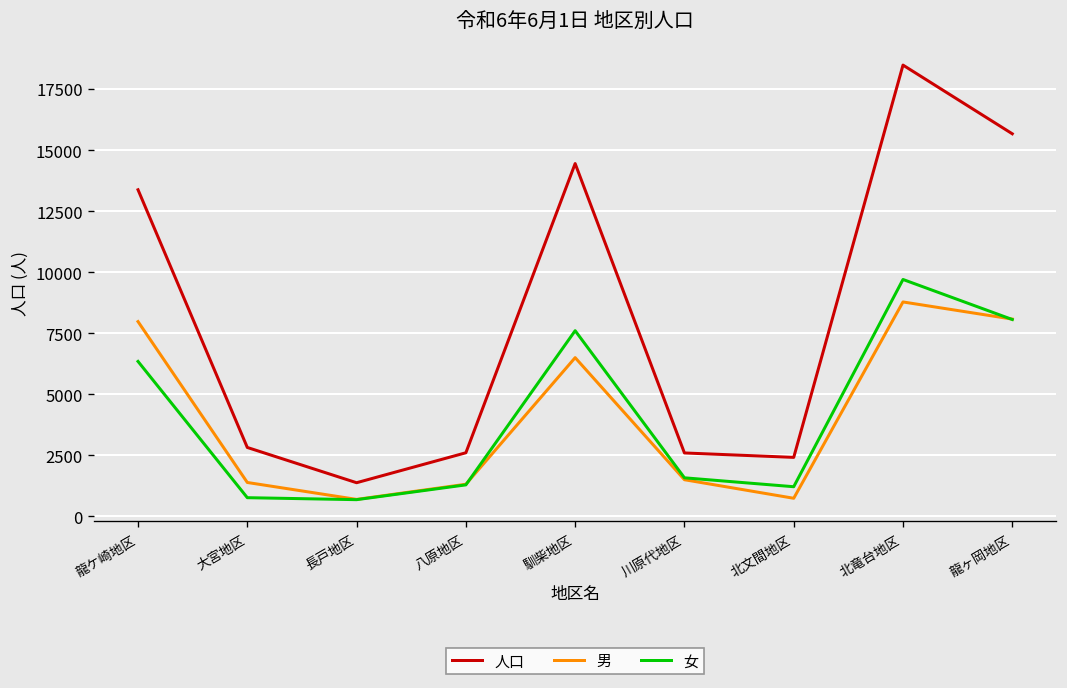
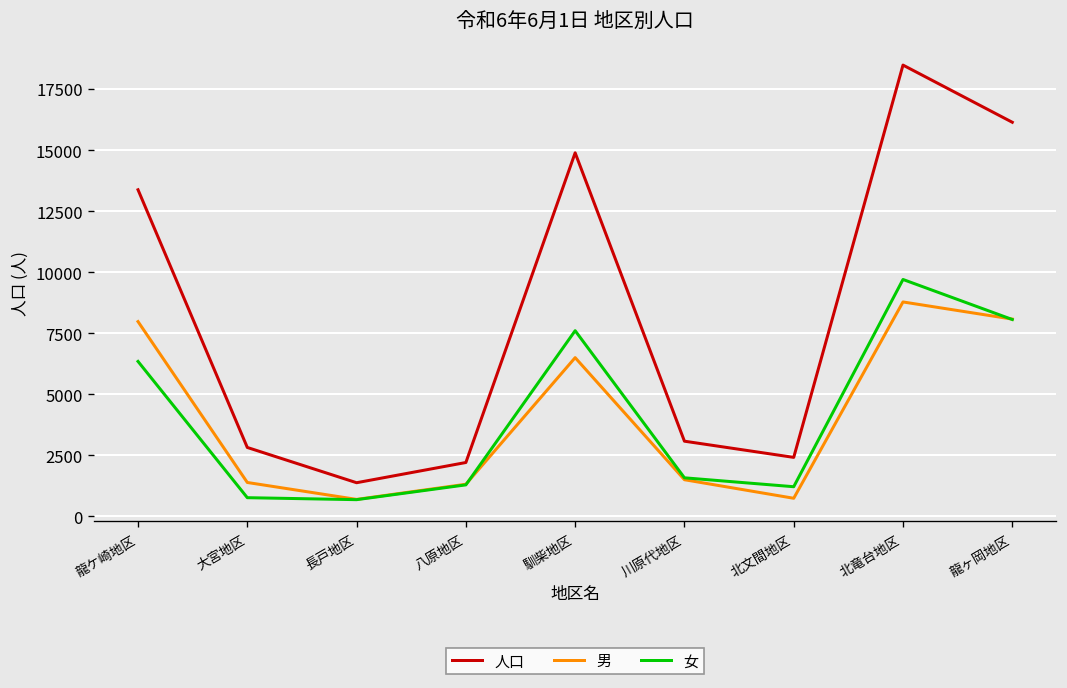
  {
    "人口": {
      "龍ケ崎地区": 13400,
      "大宮地区": 2800,
      "長戸地区": 1400,
-     "八原地区": 2600,
-     "馴柴地区": 14400,
-     "川原代地区": 2600,
+     "八原地区": 2200,
+     "馴柴地区": 14900,
+     "川原代地区": 3100,
      "北文間地区": 2400,
      "北竜台地区": 18500,
-     "龍ヶ岡地区": 15700
+     "龍ヶ岡地区": 16100
    },
    "男": {
      "龍ケ崎地区": 8000,
      "大宮地区": 1400,
      "馴柴地区": 6500,
      "北文間地区": 700,
      "北竜台地区": 8800
    },
    "女": {
      "龍ケ崎地区": 6300,
      "大宮地区": 800,
      "馴柴地区": 7600,
      "北文間地区": 1200,
      "北竜台地区": 9700
    }
  }
